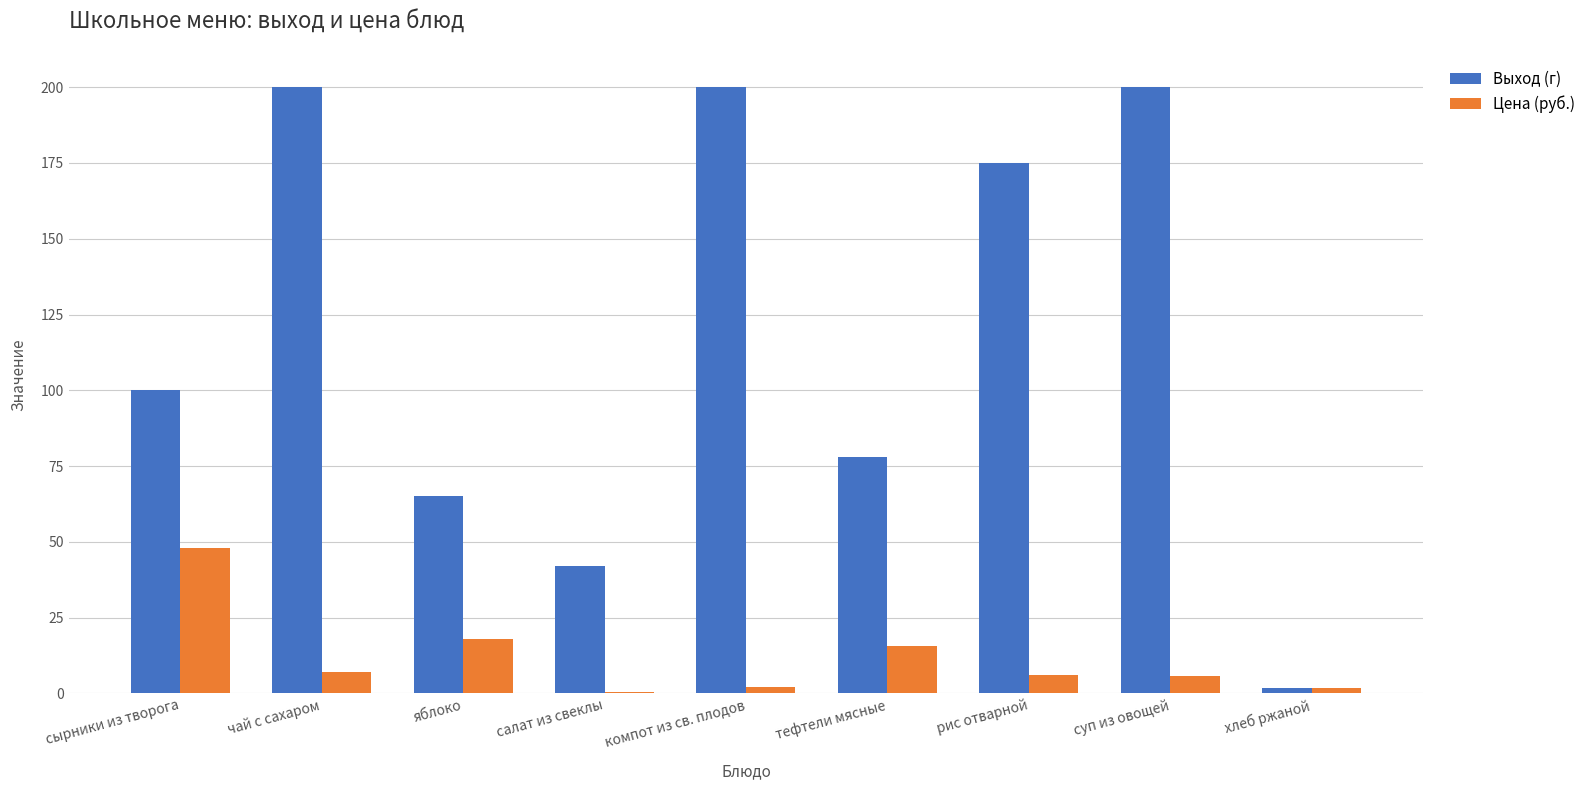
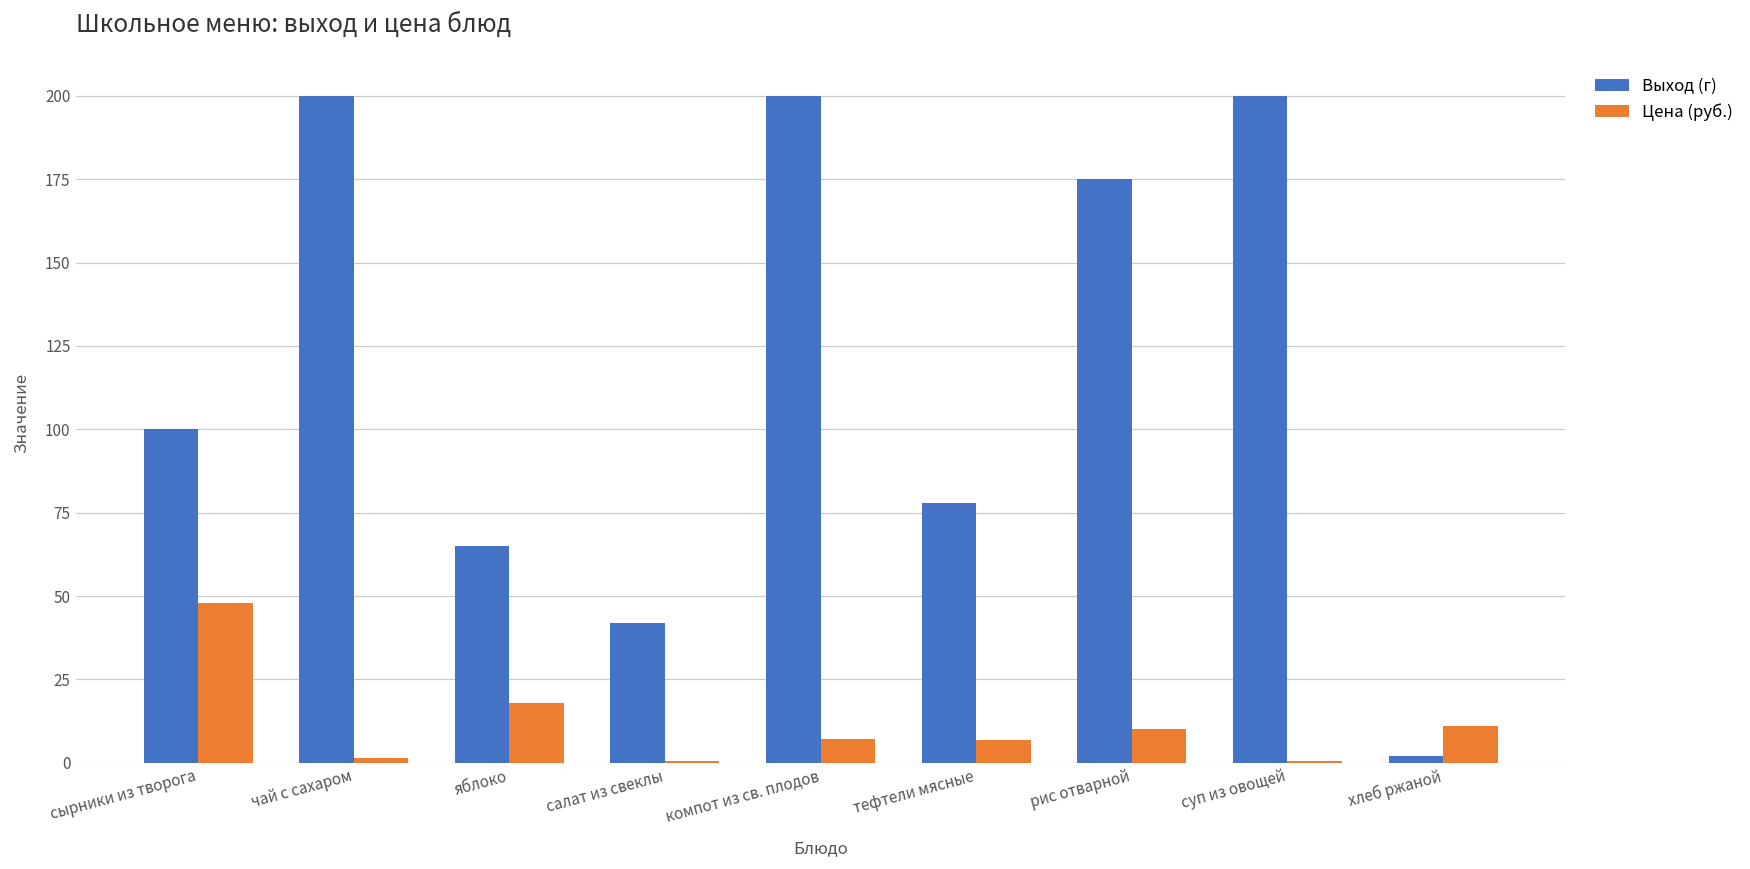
  {
    "Выход (г)": {
      "сырники из творога": 100,
      "чай с сахаром": 200,
      "яблоко": 65,
      "салат из свеклы": 42,
      "компот из св. плодов": 200,
      "тефтели мясные": 78,
      "рис отварной": 175,
      "суп из овощей": 200,
      "хлеб ржаной": 2
    },
    "Цена (руб.)": {
      "сырники из творога": 48,
-     "чай с сахаром": 7,
+     "чай с сахаром": 1,
      "яблоко": 18,
-     "компот из св. плодов": 2,
-     "тефтели мясные": 16,
-     "рис отварной": 6,
-     "суп из овощей": 6,
-     "хлеб ржаной": 2
+     "компот из св. плодов": 7,
+     "тефтели мясные": 7,
+     "рис отварной": 10,
+     "суп из овощей": 1,
+     "хлеб ржаной": 11
    }
  }
